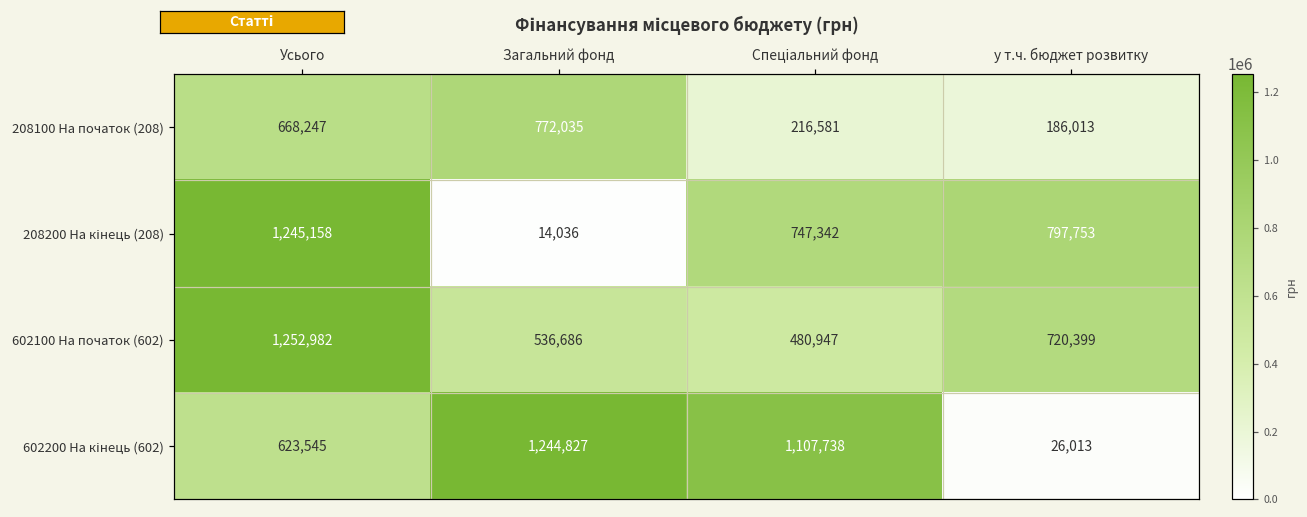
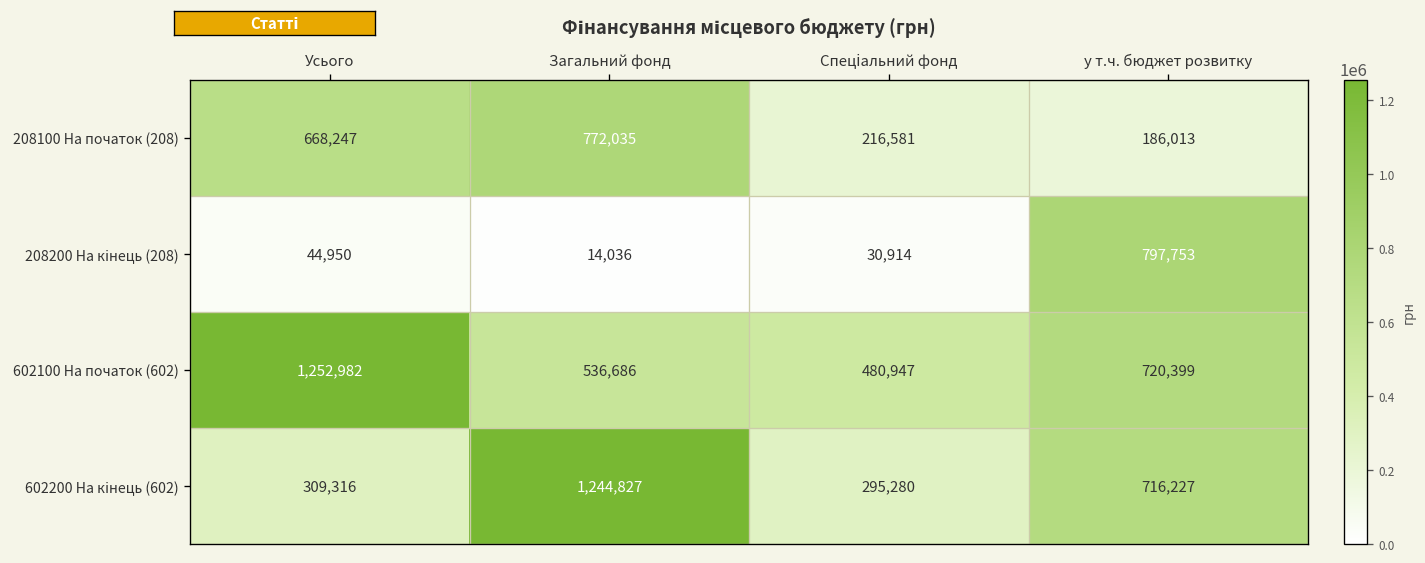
  {
    "208100 На початок (208)": {
      "Усього": "668,247",
      "Загальний фонд": "772,035",
      "Спеціальний фонд": "216,581",
      "у т.ч. бюджет розвитку": "186,013"
    },
    "208200 На кінець (208)": {
-     "Усього": "1,245,158",
+     "Усього": "44,950",
      "Загальний фонд": "14,036",
-     "Спеціальний фонд": "747,342",
+     "Спеціальний фонд": "30,914",
      "у т.ч. бюджет розвитку": "797,753"
    },
    "602100 На початок (602)": {
      "Усього": "1,252,982",
      "Загальний фонд": "536,686",
      "Спеціальний фонд": "480,947",
      "у т.ч. бюджет розвитку": "720,399"
    },
    "602200 На кінець (602)": {
-     "Усього": "623,545",
+     "Усього": "309,316",
      "Загальний фонд": "1,244,827",
-     "Спеціальний фонд": "1,107,738",
-     "у т.ч. бюджет розвитку": "26,013"
+     "Спеціальний фонд": "295,280",
+     "у т.ч. бюджет розвитку": "716,227"
    }
  }
